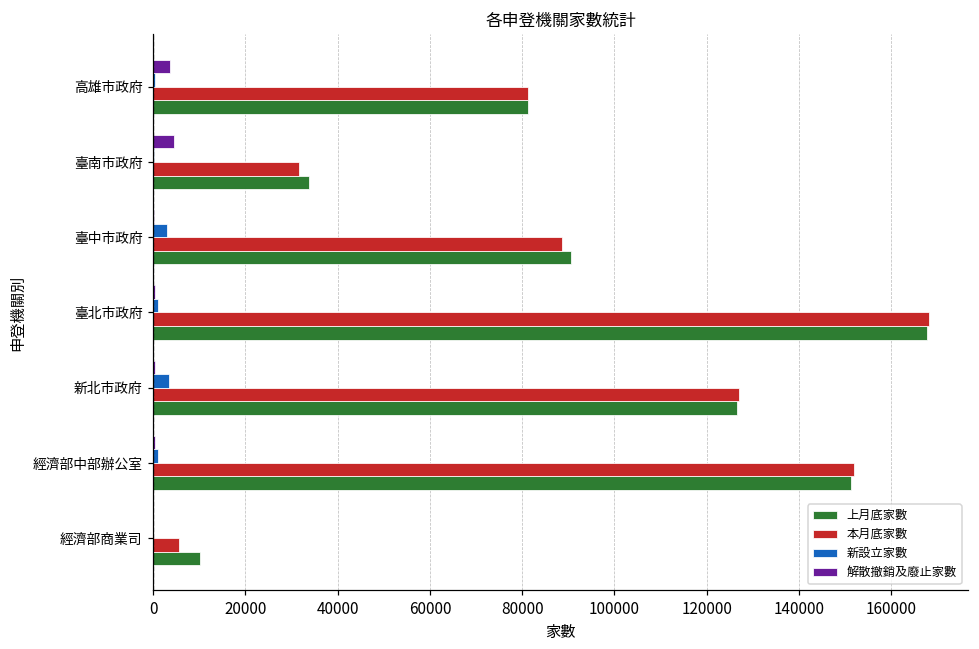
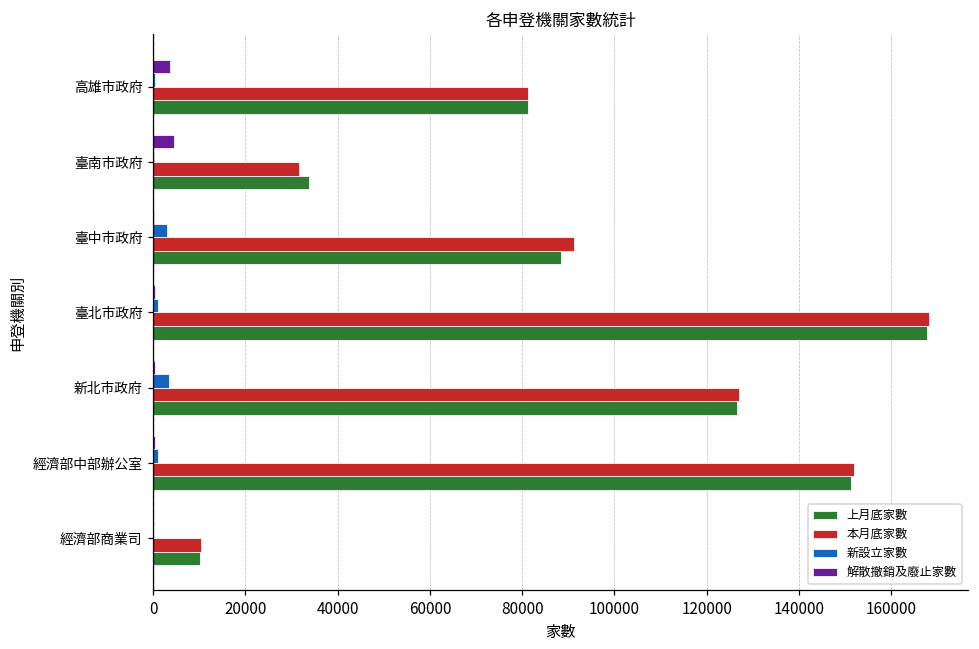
  {
    "上月底家數": {
      "高雄市政府": 81000,
      "臺南市政府": 34000,
-     "臺中市政府": 91000,
+     "臺中市政府": 88000,
      "臺北市政府": 168000,
      "新北市政府": 127000,
      "經濟部中部辦公室": 151000,
      "經濟部商業司": 10000
    },
    "本月底家數": {
      "高雄市政府": 81000,
      "臺南市政府": 32000,
-     "臺中市政府": 89000,
+     "臺中市政府": 91000,
      "臺北市政府": 168000,
      "新北市政府": 127000,
      "經濟部中部辦公室": 152000,
-     "經濟部商業司": 6000
+     "經濟部商業司": 10000
    },
    "新設立家數": {
      "臺中市政府": 3000,
      "臺北市政府": 1000,
      "新北市政府": 4000,
      "經濟部中部辦公室": 1000
    },
    "解散撤銷及廢止家數": {
      "高雄市政府": 4000,
      "臺南市政府": 5000
    }
  }
